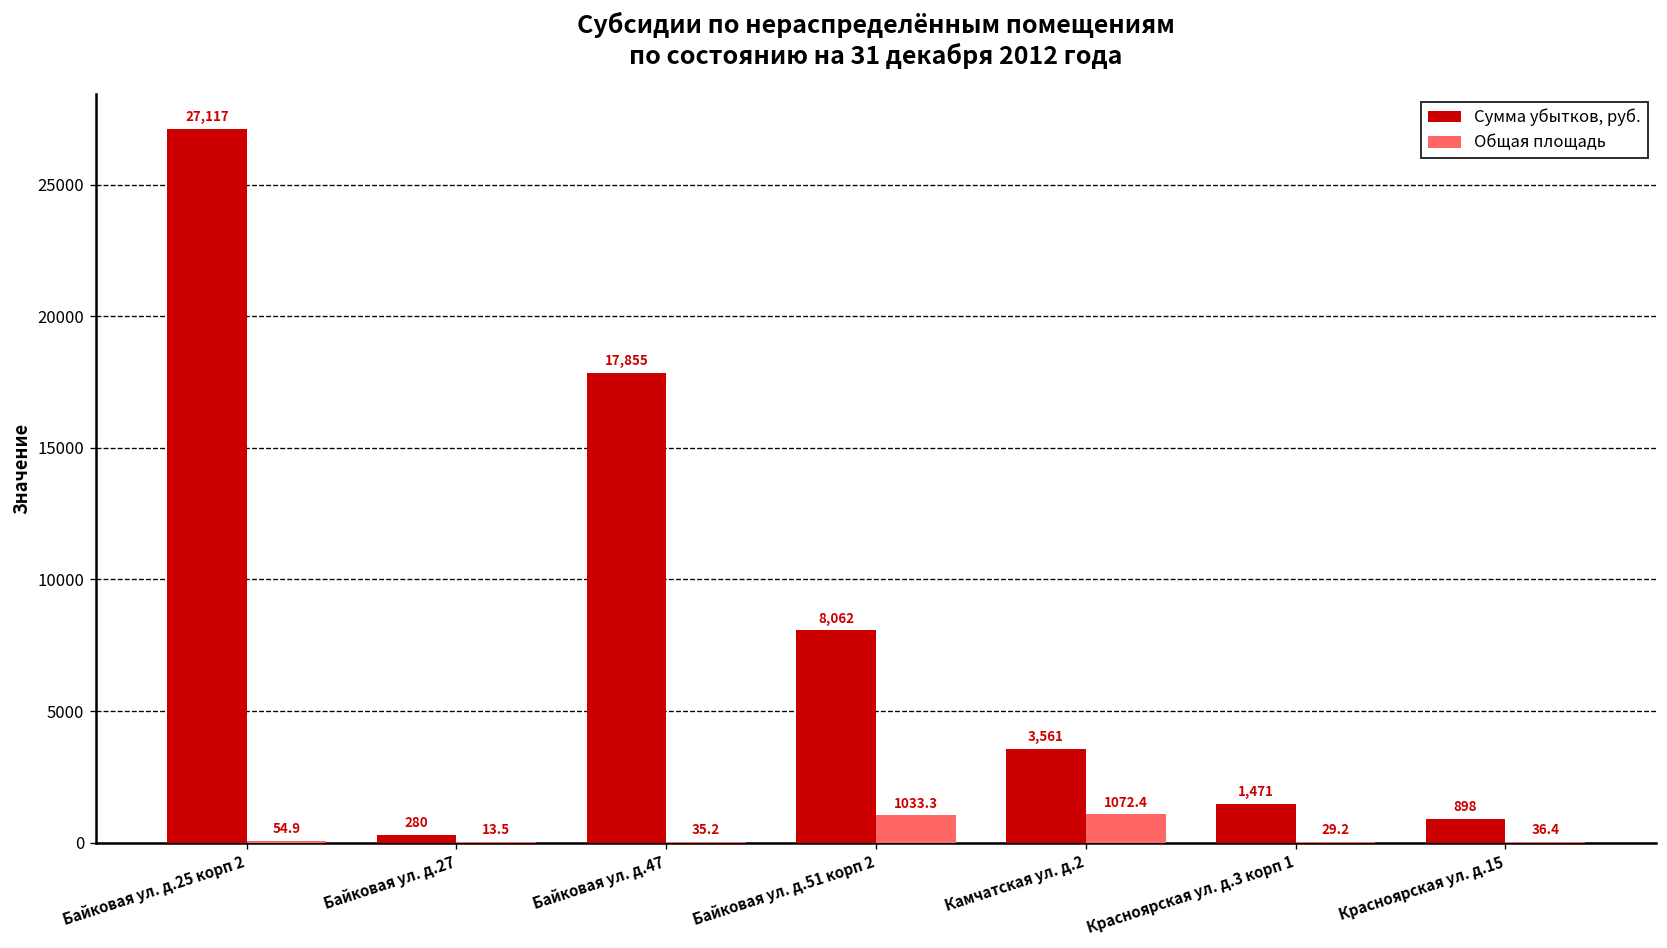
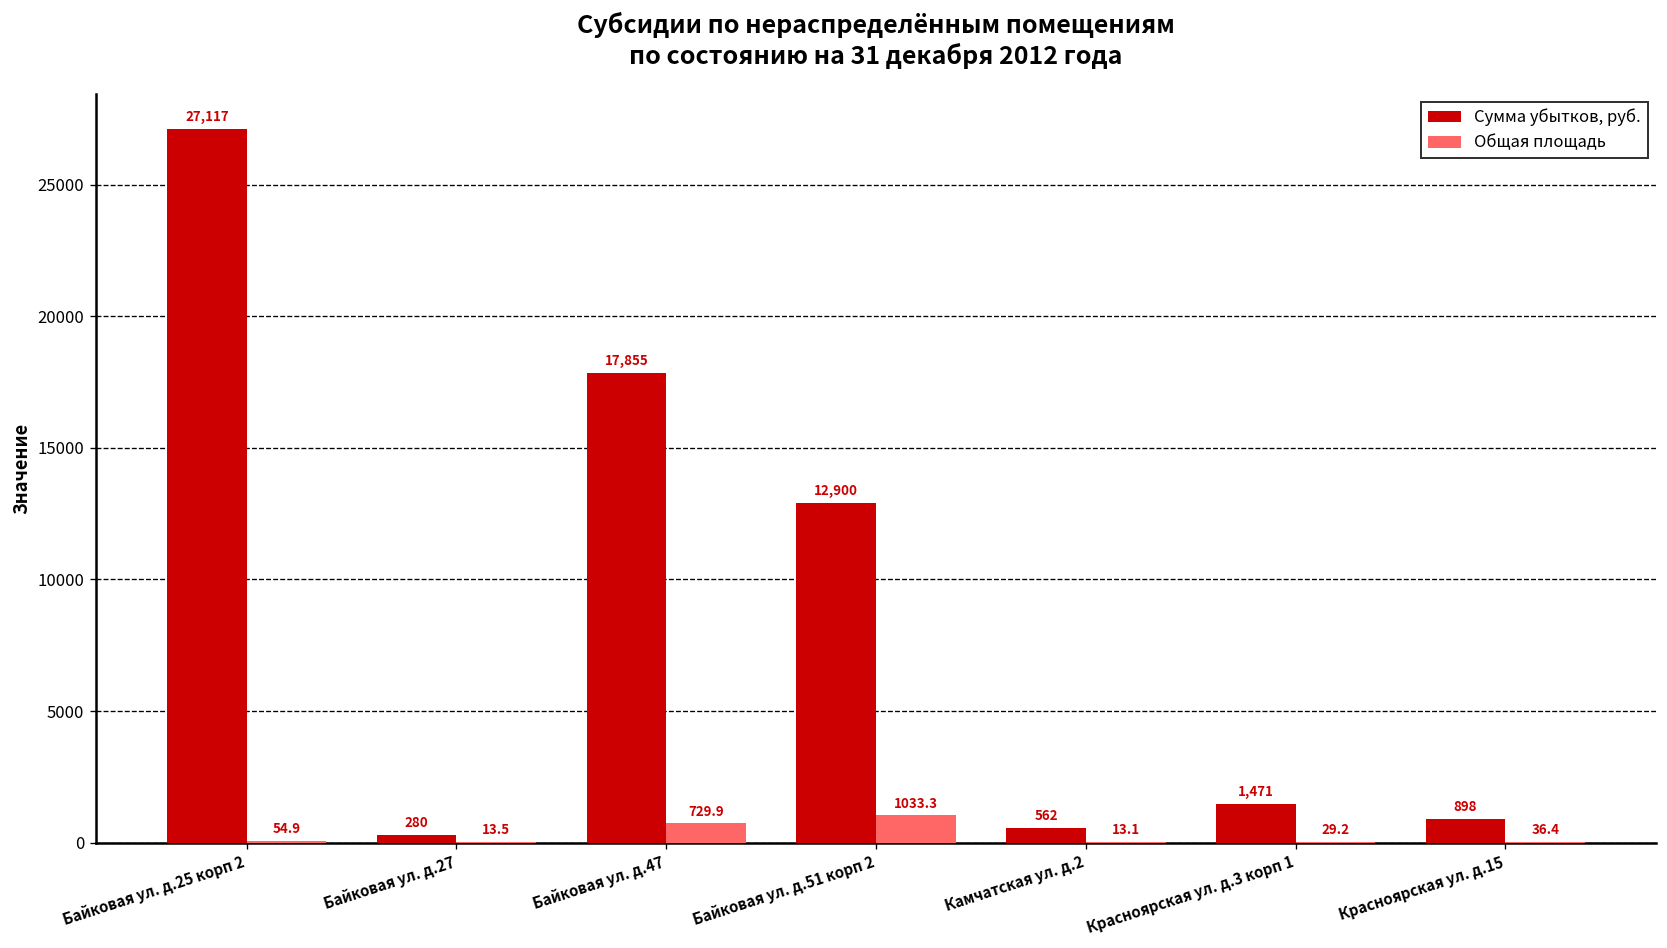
  {
    "Сумма убытков, руб.": {
      "Байковая ул. д.25 корп 2": "27,117",
      "Байковая ул. д.27": "280",
      "Байковая ул. д.47": "17,855",
-     "Байковая ул. д.51 корп 2": "8,062",
-     "Камчатская ул. д.2": "3,561",
+     "Байковая ул. д.51 корп 2": "12,900",
+     "Камчатская ул. д.2": "562",
      "Красноярская ул. д.3 корп 1": "1,471",
      "Красноярская ул. д.15": "898"
    },
    "Общая площадь": {
      "Байковая ул. д.25 корп 2": "54.9",
      "Байковая ул. д.27": "13.5",
-     "Байковая ул. д.47": "35.2",
+     "Байковая ул. д.47": "729.9",
      "Байковая ул. д.51 корп 2": "1033.3",
-     "Камчатская ул. д.2": "1072.4",
+     "Камчатская ул. д.2": "13.1",
      "Красноярская ул. д.3 корп 1": "29.2",
      "Красноярская ул. д.15": "36.4"
    }
  }
